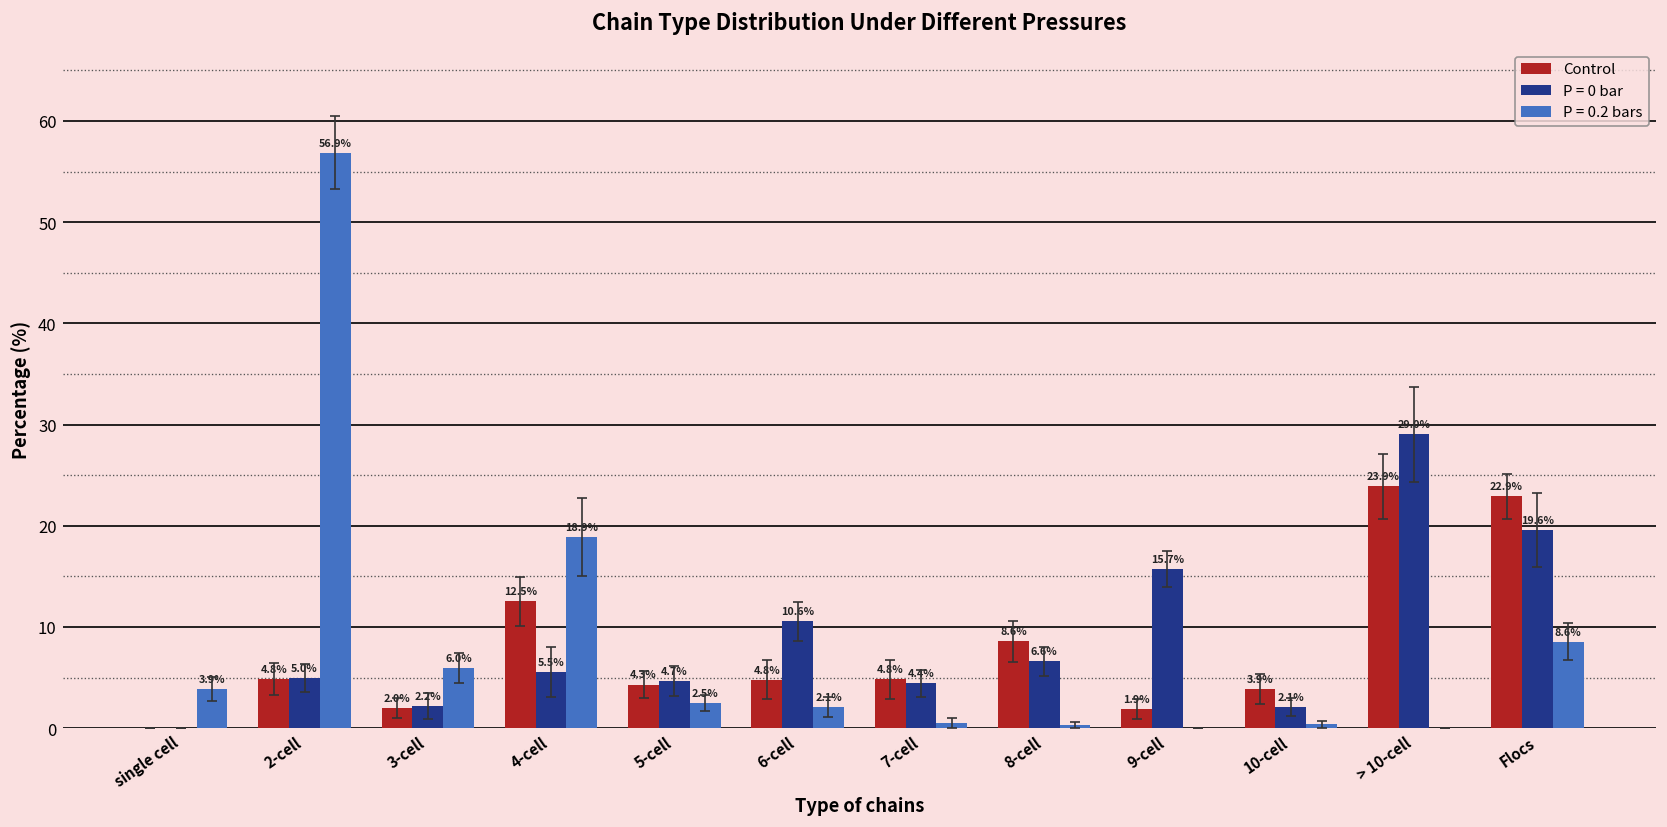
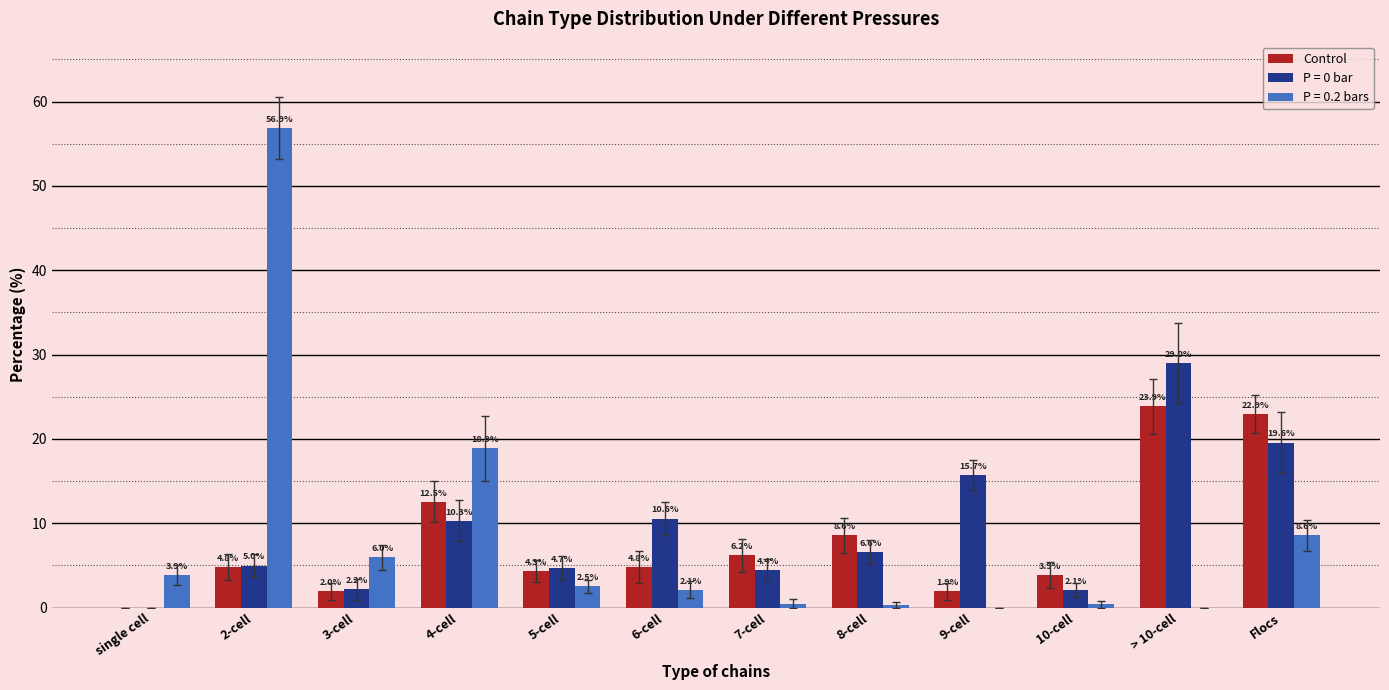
  {
    "Control": {
      "4-cell": "12.5%",
      "6-cell": "4.8%",
-     "7-cell": "4.8%",
+     "7-cell": "6.2%",
      "8-cell": "8.6%",
      "> 10-cell": "23.9%",
      "Flocs": "22.9%"
    },
    "P = 0 bar": {
-     "4-cell": "5.5%",
+     "4-cell": "10.3%",
      "6-cell": "10.6%",
      "> 10-cell": "29.0%",
      "Flocs": "19.6%"
    }
  }
